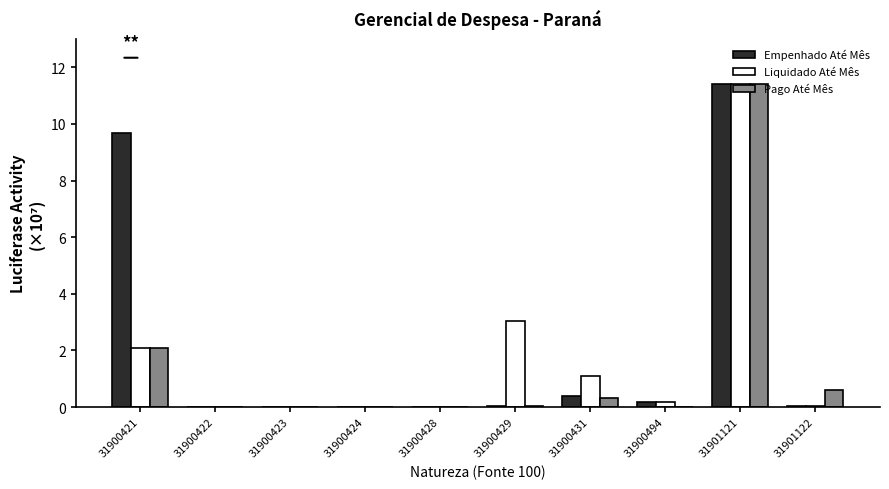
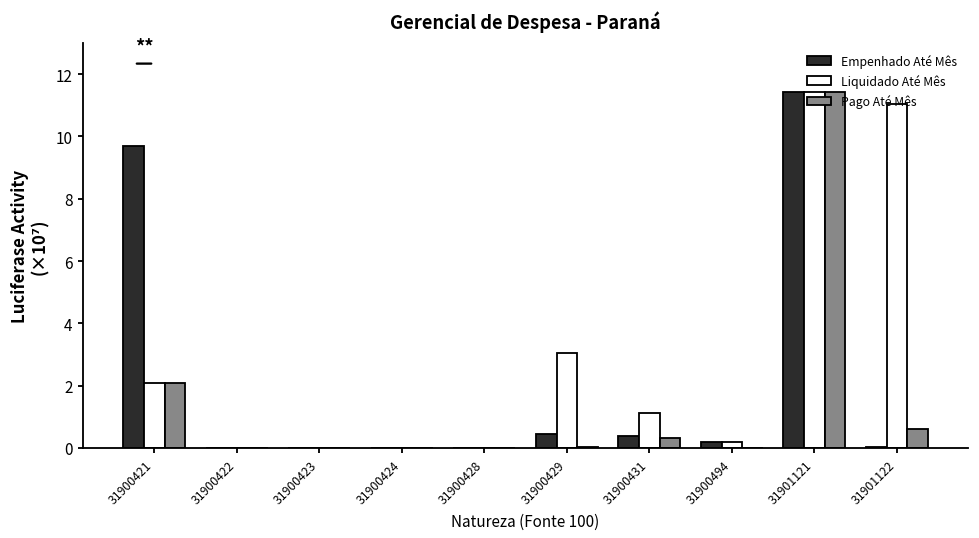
  {
    "Empenhado Até Mês": {
      "31900421": 9.7,
-     "31900429": 0.0,
+     "31900429": 0.4,
      "31900431": 0.4,
      "31900494": 0.2,
      "31901121": 11.4
    },
    "Liquidado Até Mês": {
      "31900421": 2.1,
      "31900429": 3.0,
      "31900431": 1.1,
      "31900494": 0.2,
      "31901121": 11.4,
-     "31901122": 0.0
+     "31901122": 11.0
    },
    "Pago Até Mês": {
      "31900421": 2.1,
      "31900431": 0.3,
      "31900494": 0.0,
      "31901121": 11.4,
      "31901122": 0.6
    }
  }
